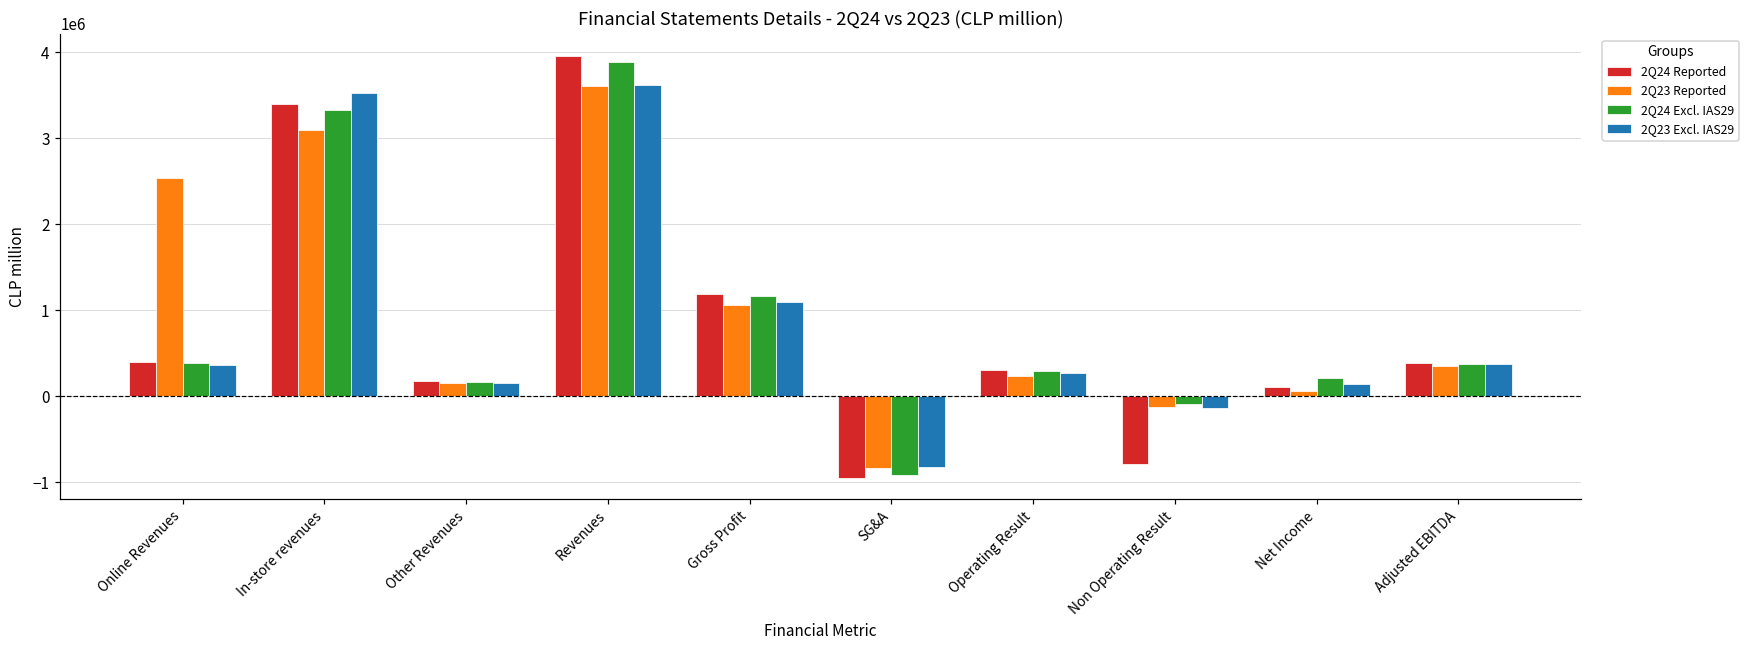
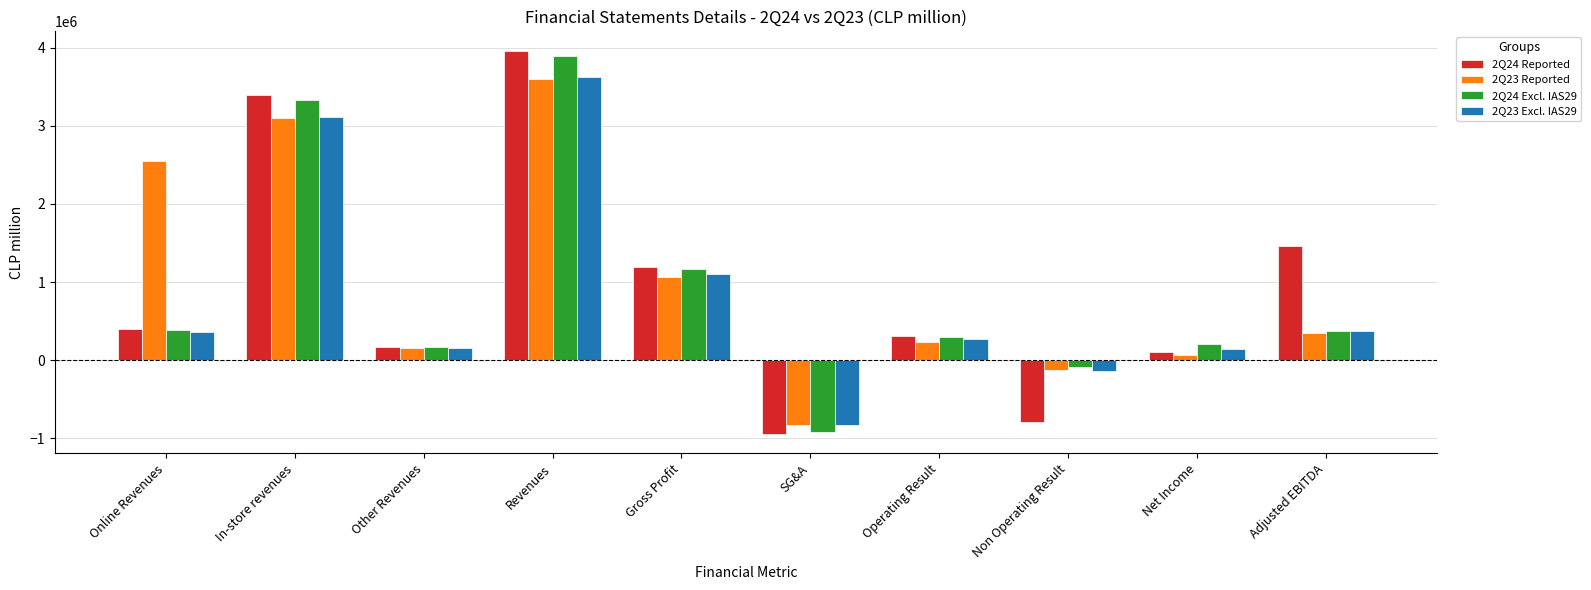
  {
    "2Q24 Reported": {
      "Online Revenues": 400000,
      "In-store revenues": 3400000,
      "Other Revenues": 200000,
      "Revenues": 4000000,
      "Gross Profit": 1200000,
      "SG&A": -900000,
      "Operating Result": 300000,
      "Non Operating Result": -800000,
      "Net Income": 100000,
-     "Adjusted EBITDA": 400000
+     "Adjusted EBITDA": 1500000
    },
    "2Q23 Reported": {
      "Online Revenues": 2500000,
      "In-store revenues": 3100000,
      "Other Revenues": 200000,
      "Revenues": 3600000,
      "Gross Profit": 1100000,
      "SG&A": -800000,
      "Operating Result": 200000,
      "Non Operating Result": -100000,
      "Net Income": 100000,
      "Adjusted EBITDA": 300000
    },
    "2Q24 Excl. IAS29": {
      "Online Revenues": 400000,
      "In-store revenues": 3300000,
      "Other Revenues": 200000,
      "Revenues": 3900000,
      "Gross Profit": 1200000,
      "SG&A": -900000,
      "Operating Result": 300000,
      "Non Operating Result": -100000,
      "Net Income": 200000,
      "Adjusted EBITDA": 400000
    },
    "2Q23 Excl. IAS29": {
      "Online Revenues": 400000,
-     "In-store revenues": 3500000,
+     "In-store revenues": 3100000,
      "Other Revenues": 200000,
      "Revenues": 3600000,
      "Gross Profit": 1100000,
      "SG&A": -800000,
      "Operating Result": 300000,
      "Non Operating Result": -100000,
      "Net Income": 100000,
      "Adjusted EBITDA": 400000
    }
  }
